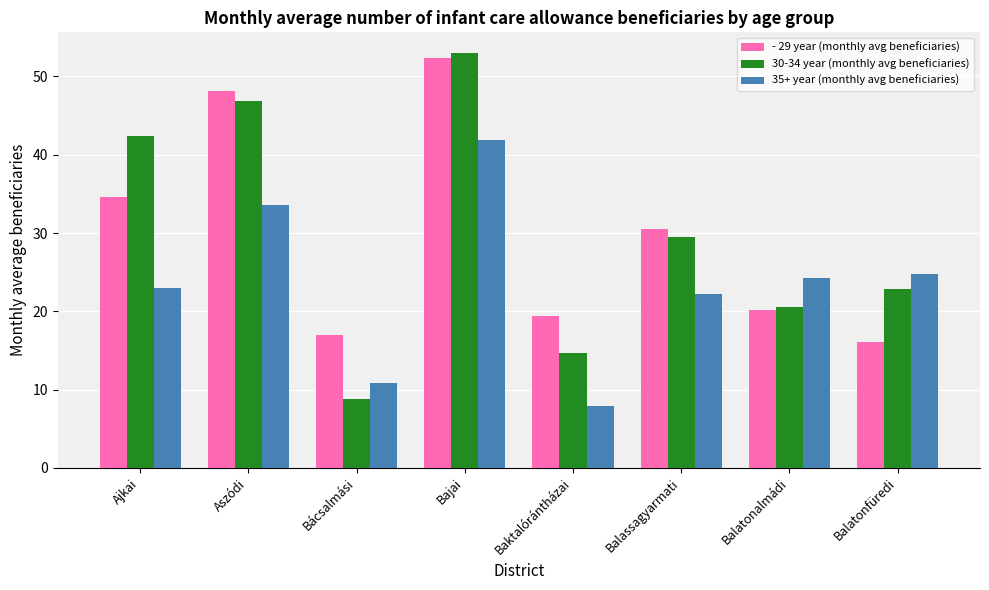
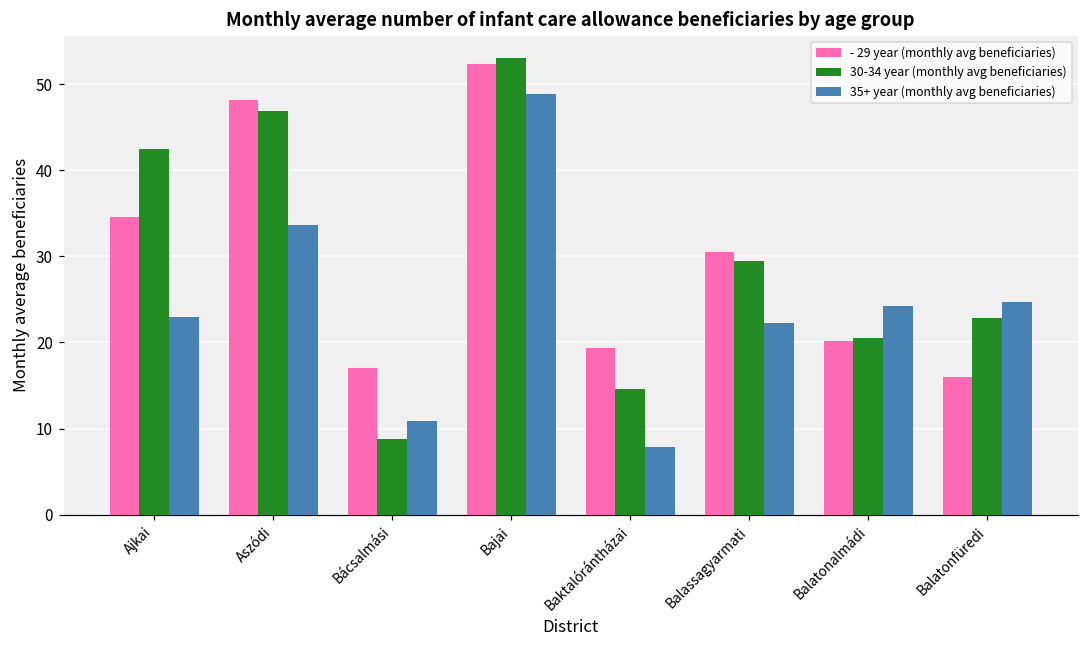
  {
    "- 29 year (monthly avg beneficiaries)": {
      "Ajkai": 35,
      "Aszódi": 48,
      "Bácsalmási": 17,
      "Bajai": 52,
      "Baktalórántházai": 19,
      "Balassagyarmati": 30,
      "Balatonalmádi": 20,
      "Balatonfüredi": 16
    },
    "30-34 year (monthly avg beneficiaries)": {
      "Ajkai": 42,
      "Aszódi": 47,
      "Bácsalmási": 9,
      "Bajai": 53,
      "Baktalórántházai": 15,
      "Balassagyarmati": 29,
      "Balatonalmádi": 21,
      "Balatonfüredi": 23
    },
    "35+ year (monthly avg beneficiaries)": {
      "Ajkai": 23,
      "Aszódi": 34,
      "Bácsalmási": 11,
-     "Bajai": 42,
+     "Bajai": 49,
      "Baktalórántházai": 8,
      "Balassagyarmati": 22,
      "Balatonalmádi": 24,
      "Balatonfüredi": 25
    }
  }
